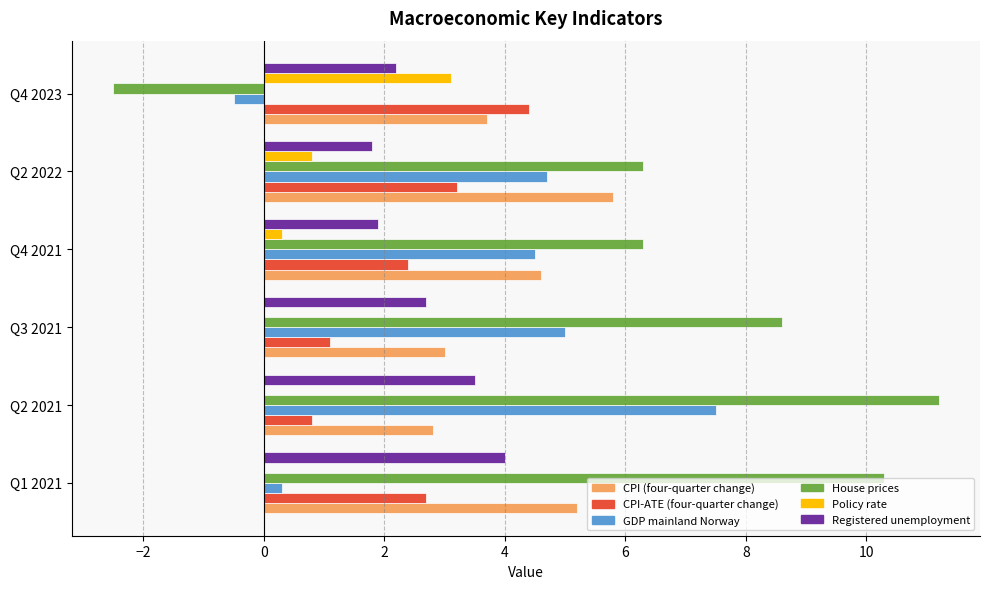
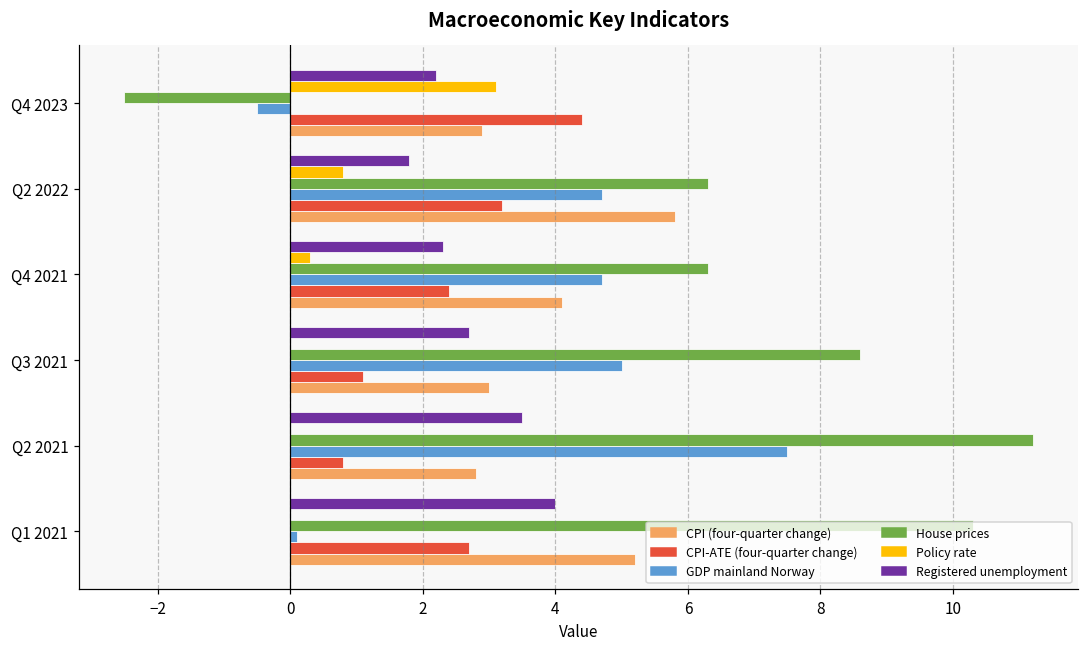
  {
    "CPI (four-quarter change)": {
-     "Q4 2023": 3.7,
+     "Q4 2023": 2.9,
      "Q2 2022": 5.8,
-     "Q4 2021": 4.6,
+     "Q4 2021": 4.1,
      "Q3 2021": 3.0,
      "Q2 2021": 2.8,
      "Q1 2021": 5.2
    },
    "CPI-ATE (four-quarter change)": {
      "Q4 2023": 4.4,
      "Q2 2022": 3.2,
      "Q4 2021": 2.4,
      "Q3 2021": 1.1,
      "Q2 2021": 0.8,
      "Q1 2021": 2.7
    },
    "GDP mainland Norway": {
      "Q4 2023": -0.5,
      "Q2 2022": 4.7,
-     "Q4 2021": 4.5,
+     "Q4 2021": 4.7,
      "Q3 2021": 5.0,
      "Q2 2021": 7.5,
-     "Q1 2021": 0.3
+     "Q1 2021": 0.1
    },
    "House prices": {
      "Q4 2023": -2.5,
      "Q2 2022": 6.3,
      "Q4 2021": 6.3,
      "Q3 2021": 8.6,
      "Q2 2021": 11.2,
      "Q1 2021": 10.3
    },
    "Policy rate": {
      "Q4 2023": 3.1,
      "Q2 2022": 0.8,
      "Q4 2021": 0.3,
      "Q3 2021": 0.0,
      "Q2 2021": 0.0,
      "Q1 2021": 0.0
    },
    "Registered unemployment": {
      "Q4 2023": 2.2,
      "Q2 2022": 1.8,
-     "Q4 2021": 1.9,
+     "Q4 2021": 2.3,
      "Q3 2021": 2.7,
      "Q2 2021": 3.5,
      "Q1 2021": 4.0
    }
  }
